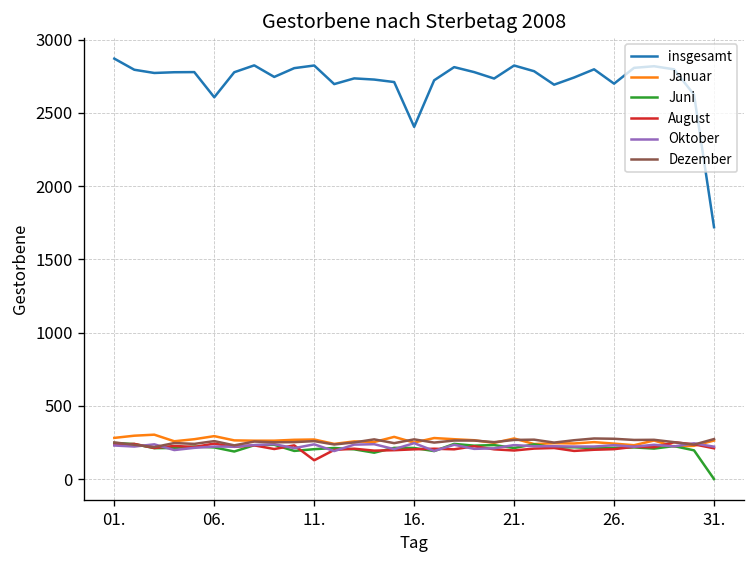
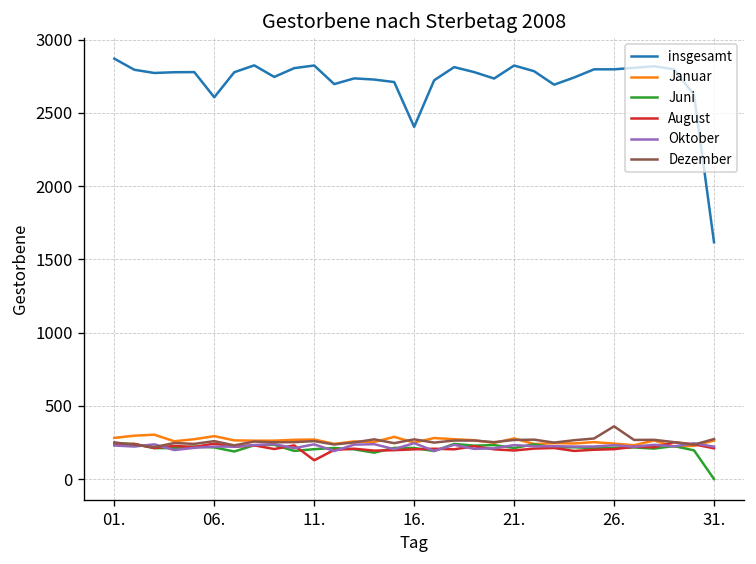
  {
    "insgesamt": {
      "01.": 2870,
      "06.": 2610,
      "11.": 2820,
      "16.": 2410,
      "21.": 2820,
-     "26.": 2700,
-     "31.": 1720
+     "26.": 2800,
+     "31.": 1620
    },
    "Januar": {
      "01.": 280,
      "06.": 290
    },
    "Juni": {
      "11.": 200,
      "31.": 0
    },
    "August": {
      "11.": 130
    },
    "Oktober": {
      "11.": 240
    },
    "Dezember": {
      "16.": 270,
-     "26.": 280
+     "26.": 360
    }
  }
